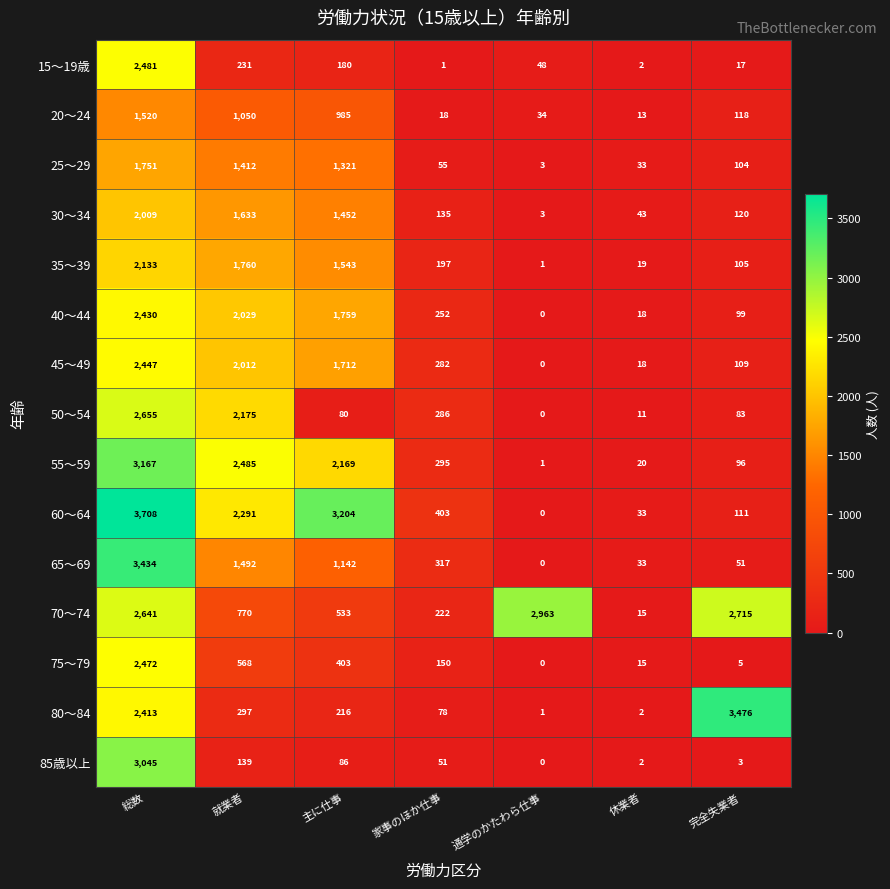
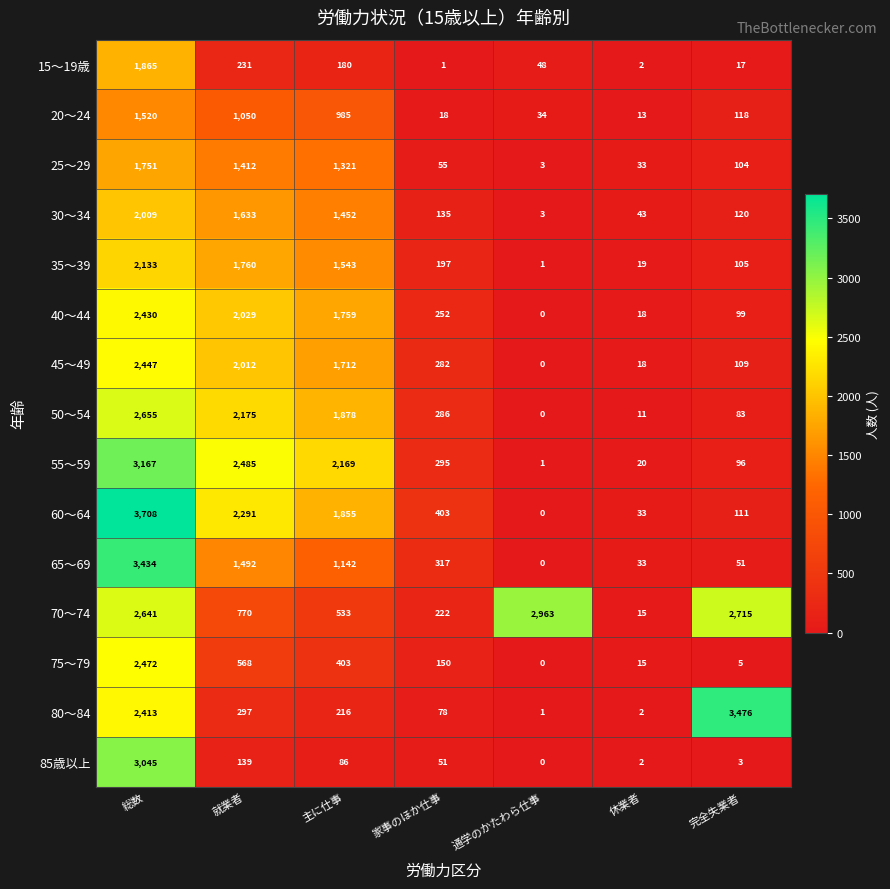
  {
    "15～19歳": {
-     "総数": "2,481",
+     "総数": "1,865",
      "就業者": "231",
      "主に仕事": "180",
      "家事のほか仕事": "1",
      "通学のかたわら仕事": "48",
      "休業者": "2",
      "完全失業者": "17"
    },
    "20～24": {
      "総数": "1,520",
      "就業者": "1,050",
      "主に仕事": "985",
      "家事のほか仕事": "18",
      "通学のかたわら仕事": "34",
      "休業者": "13",
      "完全失業者": "118"
    },
    "25～29": {
      "総数": "1,751",
      "就業者": "1,412",
      "主に仕事": "1,321",
      "家事のほか仕事": "55",
      "通学のかたわら仕事": "3",
      "休業者": "33",
      "完全失業者": "104"
    },
    "30～34": {
      "総数": "2,009",
      "就業者": "1,633",
      "主に仕事": "1,452",
      "家事のほか仕事": "135",
      "通学のかたわら仕事": "3",
      "休業者": "43",
      "完全失業者": "120"
    },
    "35～39": {
      "総数": "2,133",
      "就業者": "1,760",
      "主に仕事": "1,543",
      "家事のほか仕事": "197",
      "通学のかたわら仕事": "1",
      "休業者": "19",
      "完全失業者": "105"
    },
    "40～44": {
      "総数": "2,430",
      "就業者": "2,029",
      "主に仕事": "1,759",
      "家事のほか仕事": "252",
      "通学のかたわら仕事": "0",
      "休業者": "18",
      "完全失業者": "99"
    },
    "45～49": {
      "総数": "2,447",
      "就業者": "2,012",
      "主に仕事": "1,712",
      "家事のほか仕事": "282",
      "通学のかたわら仕事": "0",
      "休業者": "18",
      "完全失業者": "109"
    },
    "50～54": {
      "総数": "2,655",
      "就業者": "2,175",
-     "主に仕事": "80",
+     "主に仕事": "1,878",
      "家事のほか仕事": "286",
      "通学のかたわら仕事": "0",
      "休業者": "11",
      "完全失業者": "83"
    },
    "55～59": {
      "総数": "3,167",
      "就業者": "2,485",
      "主に仕事": "2,169",
      "家事のほか仕事": "295",
      "通学のかたわら仕事": "1",
      "休業者": "20",
      "完全失業者": "96"
    },
    "60～64": {
      "総数": "3,708",
      "就業者": "2,291",
-     "主に仕事": "3,204",
+     "主に仕事": "1,855",
      "家事のほか仕事": "403",
      "通学のかたわら仕事": "0",
      "休業者": "33",
      "完全失業者": "111"
    },
    "65～69": {
      "総数": "3,434",
      "就業者": "1,492",
      "主に仕事": "1,142",
      "家事のほか仕事": "317",
      "通学のかたわら仕事": "0",
      "休業者": "33",
      "完全失業者": "51"
    },
    "70～74": {
      "総数": "2,641",
      "就業者": "770",
      "主に仕事": "533",
      "家事のほか仕事": "222",
      "通学のかたわら仕事": "2,963",
      "休業者": "15",
      "完全失業者": "2,715"
    },
    "75～79": {
      "総数": "2,472",
      "就業者": "568",
      "主に仕事": "403",
      "家事のほか仕事": "150",
      "通学のかたわら仕事": "0",
      "休業者": "15",
      "完全失業者": "5"
    },
    "80～84": {
      "総数": "2,413",
      "就業者": "297",
      "主に仕事": "216",
      "家事のほか仕事": "78",
      "通学のかたわら仕事": "1",
      "休業者": "2",
      "完全失業者": "3,476"
    },
    "85歳以上": {
      "総数": "3,045",
      "就業者": "139",
      "主に仕事": "86",
      "家事のほか仕事": "51",
      "通学のかたわら仕事": "0",
      "休業者": "2",
      "完全失業者": "3"
    }
  }
